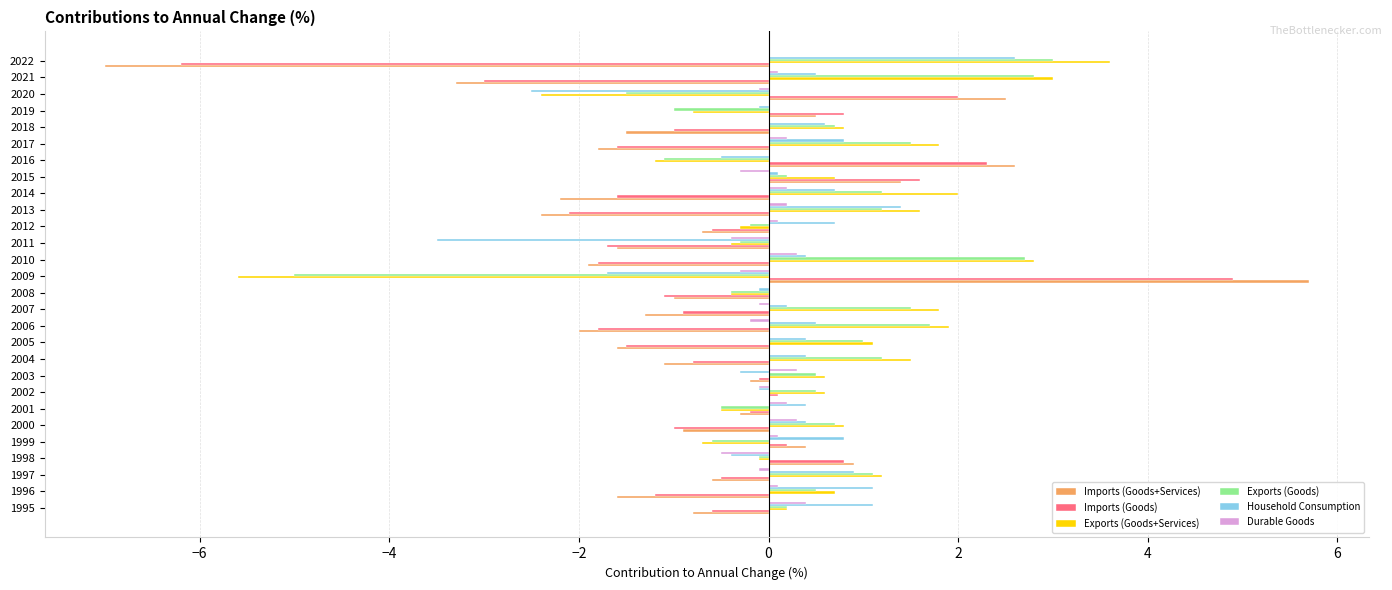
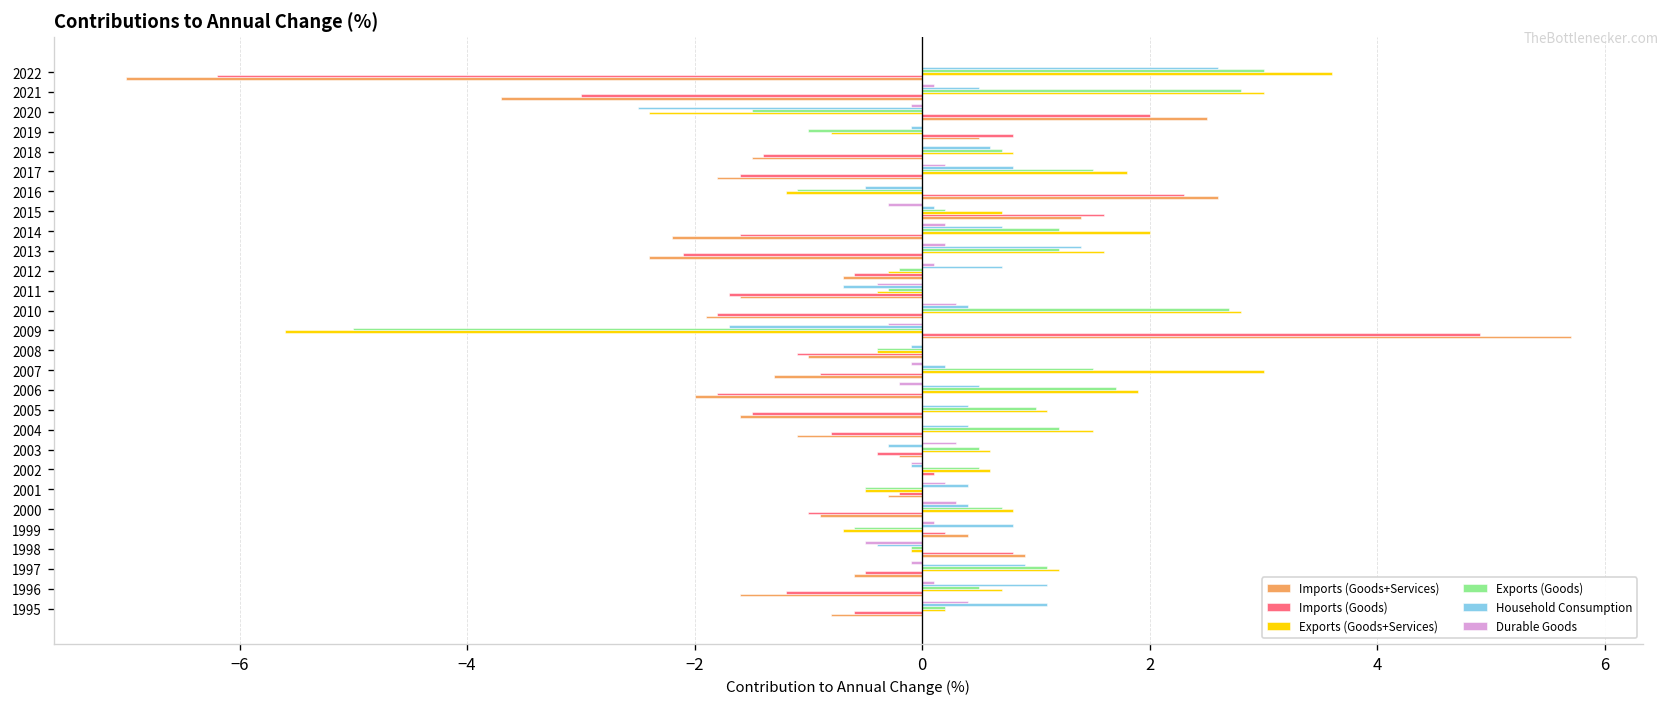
  {
    "Imports (Goods+Services)": {
      "2022": -7.0,
-     "2021": -3.3,
+     "2021": -3.7,
      "2020": 2.5,
      "2019": 0.5,
      "2018": -1.5,
      "2017": -1.8,
      "2016": 2.6,
      "2015": 1.4,
      "2014": -2.2,
      "2013": -2.4,
      "2012": -0.7,
      "2011": -1.6,
      "2010": -1.9,
      "2009": 5.7,
      "2008": -1.0,
      "2007": -1.3,
      "2006": -2.0,
      "2005": -1.6,
      "2004": -1.1,
      "2003": -0.2,
      "2002": 0.0,
      "2001": -0.3,
      "2000": -0.9,
      "1999": 0.4,
      "1998": 0.9,
      "1997": -0.6,
      "1996": -1.6,
      "1995": -0.8
    },
    "Imports (Goods)": {
      "2022": -6.2,
      "2021": -3.0,
      "2020": 2.0,
      "2019": 0.8,
-     "2018": -1.0,
+     "2018": -1.4,
      "2017": -1.6,
      "2016": 2.3,
      "2015": 1.6,
      "2014": -1.6,
      "2013": -2.1,
      "2012": -0.6,
      "2011": -1.7,
      "2010": -1.8,
      "2009": 4.9,
      "2008": -1.1,
      "2007": -0.9,
      "2006": -1.8,
      "2005": -1.5,
      "2004": -0.8,
-     "2003": -0.1,
+     "2003": -0.4,
      "2002": 0.1,
      "2001": -0.2,
      "2000": -1.0,
      "1999": 0.2,
      "1998": 0.8,
      "1997": -0.5,
      "1996": -1.2,
      "1995": -0.6
    },
    "Exports (Goods+Services)": {
      "2022": 3.6,
      "2021": 3.0,
      "2020": -2.4,
      "2019": -0.8,
      "2018": 0.8,
      "2017": 1.8,
      "2016": -1.2,
      "2015": 0.7,
      "2014": 2.0,
      "2013": 1.6,
      "2012": -0.3,
      "2011": -0.4,
      "2010": 2.8,
      "2009": -5.6,
      "2008": -0.4,
-     "2007": 1.8,
+     "2007": 3.0,
      "2006": 1.9,
      "2005": 1.1,
      "2004": 1.5,
      "2003": 0.6,
      "2002": 0.6,
      "2001": -0.5,
      "2000": 0.8,
      "1999": -0.7,
      "1998": -0.1,
      "1997": 1.2,
      "1996": 0.7,
      "1995": 0.2
    },
    "Exports (Goods)": {
      "2022": 3.0,
      "2021": 2.8,
      "2020": -1.5,
      "2019": -1.0,
      "2018": 0.7,
      "2017": 1.5,
      "2016": -1.1,
      "2015": 0.2,
      "2014": 1.2,
      "2013": 1.2,
      "2012": -0.2,
      "2011": -0.3,
      "2010": 2.7,
      "2009": -5.0,
      "2008": -0.4,
      "2007": 1.5,
      "2006": 1.7,
      "2005": 1.0,
      "2004": 1.2,
      "2003": 0.5,
      "2002": 0.5,
      "2001": -0.5,
      "2000": 0.7,
      "1999": -0.6,
      "1998": -0.1,
      "1997": 1.1,
      "1996": 0.5,
      "1995": 0.2
    },
    "Household Consumption": {
      "2022": 2.6,
      "2021": 0.5,
      "2020": -2.5,
      "2019": -0.1,
      "2018": 0.6,
      "2017": 0.8,
      "2016": -0.5,
      "2015": 0.1,
      "2014": 0.7,
      "2013": 1.4,
      "2012": 0.7,
-     "2011": -3.5,
+     "2011": -0.7,
      "2010": 0.4,
      "2009": -1.7,
      "2008": -0.1,
      "2007": 0.2,
      "2006": 0.5,
      "2005": 0.4,
      "2004": 0.4,
      "2003": -0.3,
      "2002": -0.1,
      "2001": 0.4,
      "2000": 0.4,
      "1999": 0.8,
      "1998": -0.4,
      "1997": 0.9,
      "1996": 1.1,
      "1995": 1.1
    },
    "Durable Goods": {
      "2022": 0.0,
      "2021": 0.1,
      "2020": -0.1,
      "2019": 0.0,
      "2018": 0.0,
      "2017": 0.2,
      "2016": 0.0,
      "2015": -0.3,
      "2014": 0.2,
      "2013": 0.2,
      "2012": 0.1,
      "2011": -0.4,
      "2010": 0.3,
      "2009": -0.3,
      "2008": 0.0,
      "2007": -0.1,
      "2006": -0.2,
      "2005": 0.0,
      "2004": 0.0,
      "2003": 0.3,
      "2002": -0.1,
      "2001": 0.2,
      "2000": 0.3,
      "1999": 0.1,
      "1998": -0.5,
      "1997": -0.1,
      "1996": 0.1,
      "1995": 0.4
    }
  }
